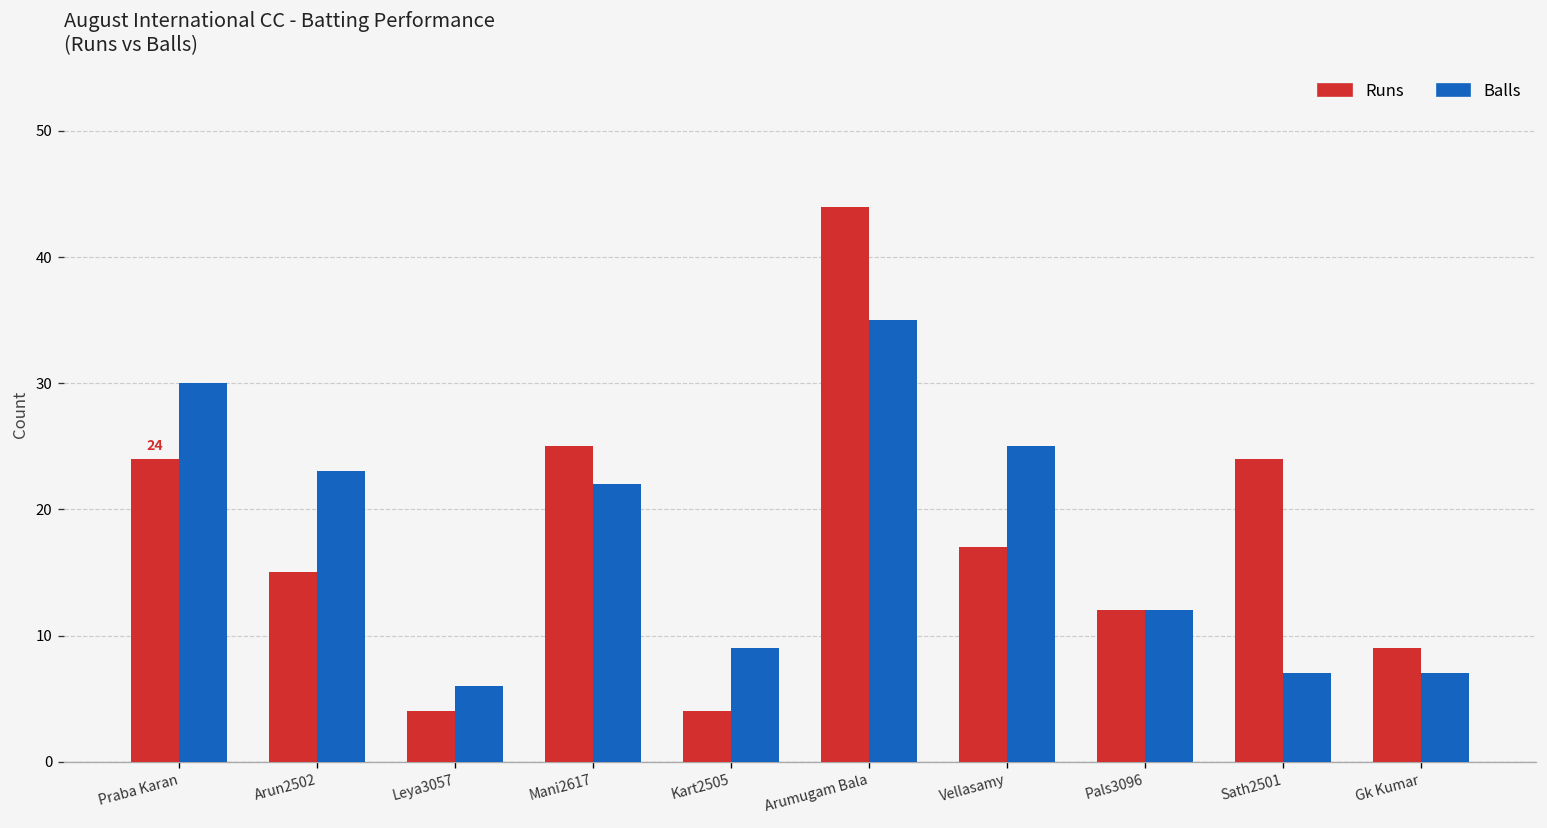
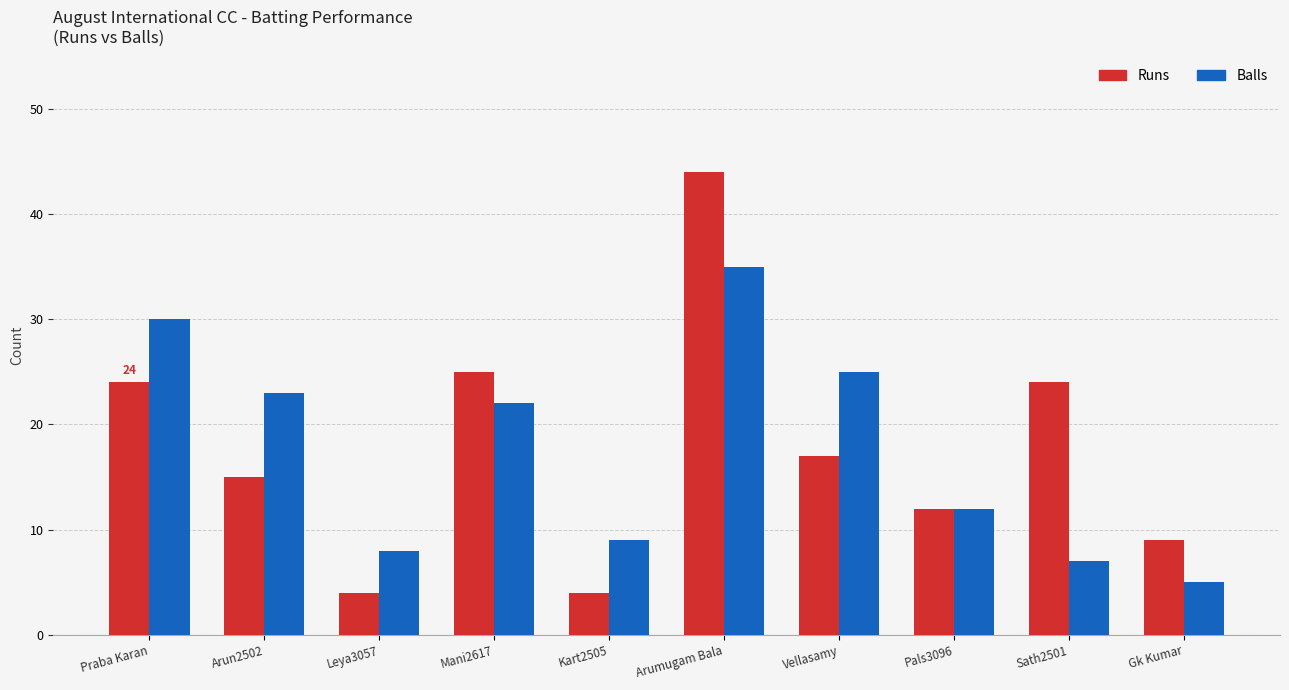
  {
    "Runs": {
      "Praba Karan": 24
    },
    "Balls": {
      "Praba Karan": 30,
      "Arun2502": 23,
-     "Leya3057": 6,
+     "Leya3057": 8,
      "Mani2617": 22,
      "Kart2505": 9,
      "Arumugam Bala": 35,
      "Vellasamy": 25,
      "Pals3096": 12,
      "Sath2501": 7,
-     "Gk Kumar": 7
+     "Gk Kumar": 5
    }
  }
